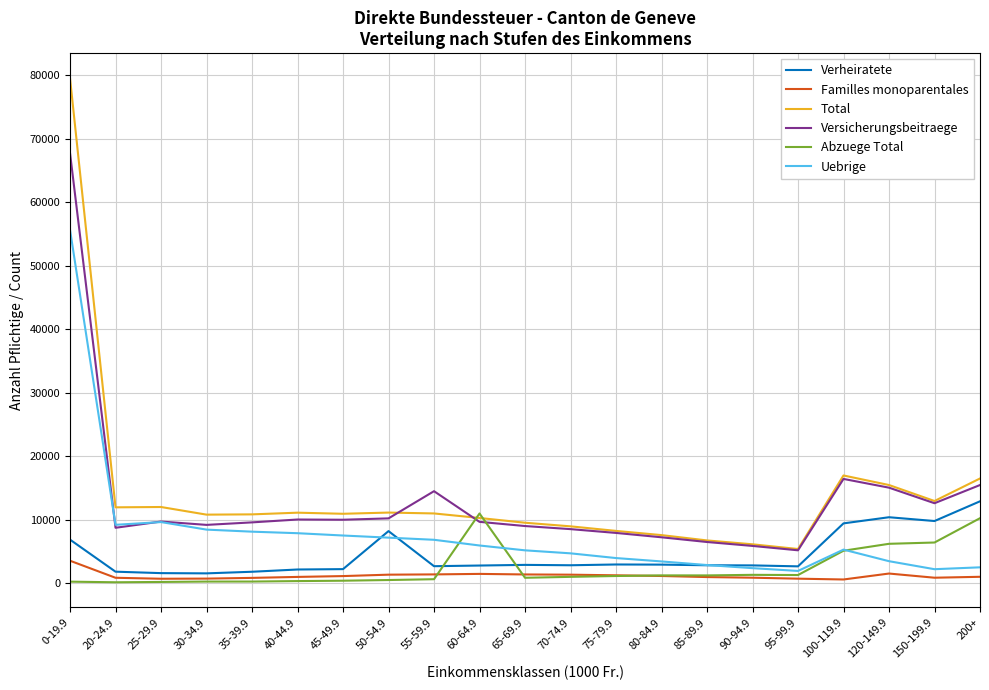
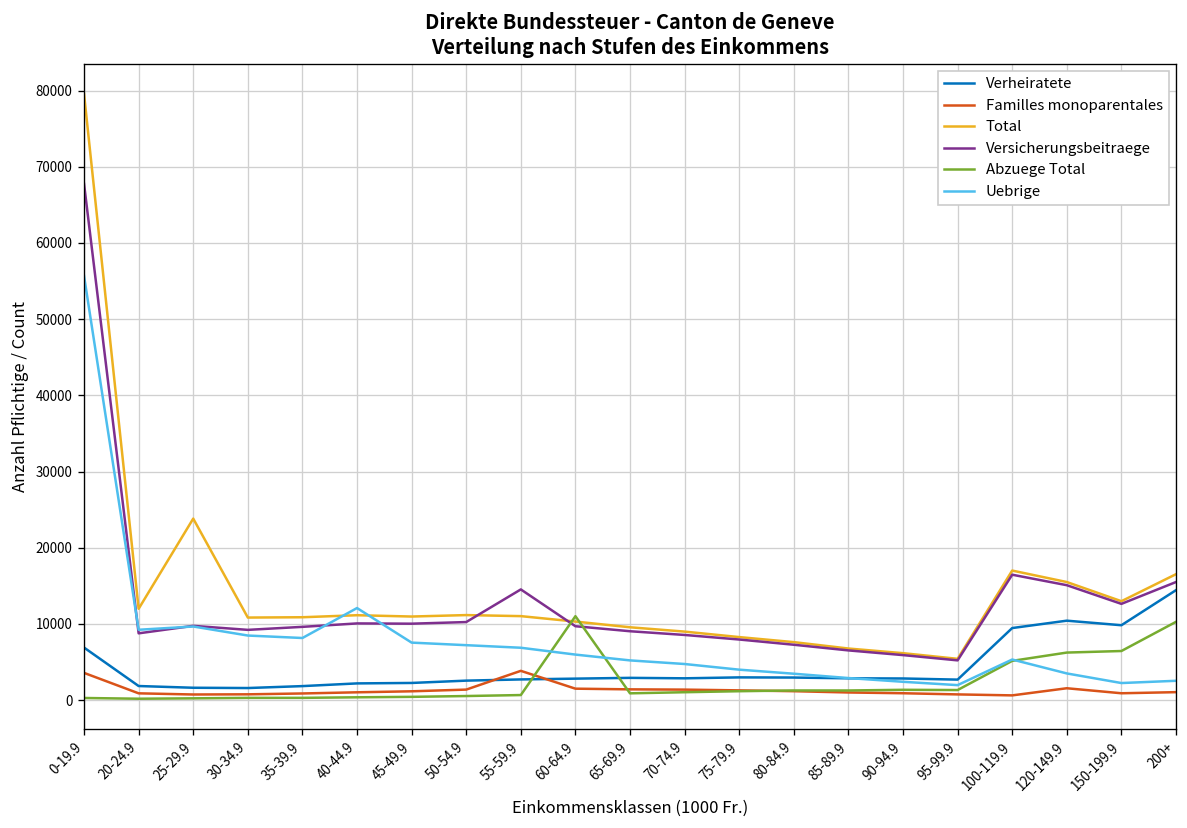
  {
    "Verheiratete": {
      "0-19.9": 7000,
      "20-24.9": 2000,
      "25-29.9": 2000,
      "30-34.9": 2000,
      "35-39.9": 2000,
      "40-44.9": 2000,
      "45-49.9": 2000,
-     "50-54.9": 8000,
+     "50-54.9": 3000,
      "55-59.9": 3000,
      "60-64.9": 3000,
      "65-69.9": 3000,
      "70-74.9": 3000,
      "75-79.9": 3000,
      "80-84.9": 3000,
      "90-94.9": 3000,
      "95-99.9": 3000,
      "100-119.9": 9000,
      "120-149.9": 10000,
      "150-199.9": 10000,
-     "200+": 13000
+     "200+": 14000
    },
    "Familles monoparentales": {
      "0-19.9": 4000,
      "20-24.9": 1000,
      "25-29.9": 1000,
      "30-34.9": 1000,
      "35-39.9": 1000,
      "40-44.9": 1000,
      "45-49.9": 1000,
      "50-54.9": 1000,
-     "55-59.9": 1000,
+     "55-59.9": 4000,
      "60-64.9": 2000,
      "65-69.9": 1000,
      "90-94.9": 1000,
      "95-99.9": 1000,
      "100-119.9": 1000,
      "120-149.9": 2000,
      "150-199.9": 1000,
      "200+": 1000
    },
    "Total": {
      "0-19.9": 80000,
      "20-24.9": 12000,
-     "25-29.9": 12000,
+     "25-29.9": 24000,
      "30-34.9": 11000,
      "35-39.9": 11000,
      "40-44.9": 11000,
      "45-49.9": 11000,
      "50-54.9": 11000,
      "55-59.9": 11000,
      "60-64.9": 10000,
      "65-69.9": 10000,
      "70-74.9": 9000,
      "100-119.9": 17000,
      "120-149.9": 16000,
      "200+": 17000
    },
    "Versicherungsbeitraege": {
      "0-19.9": 68000,
      "20-24.9": 9000,
      "30-34.9": 9000,
      "35-39.9": 10000,
      "40-44.9": 10000,
      "45-49.9": 10000,
      "50-54.9": 10000,
      "55-59.9": 15000,
      "60-64.9": 10000,
      "65-69.9": 9000,
      "70-74.9": 9000,
      "100-119.9": 16000,
      "120-149.9": 15000,
      "200+": 16000
    },
    "Abzuege Total": {
      "0-19.9": 0,
      "20-24.9": 0,
      "25-29.9": 0,
      "30-34.9": 0,
      "35-39.9": 0,
      "40-44.9": 0,
      "45-49.9": 0,
      "50-54.9": 1000,
      "55-59.9": 1000,
      "60-64.9": 11000,
      "65-69.9": 1000,
      "90-94.9": 1000,
      "95-99.9": 1000,
      "120-149.9": 6000,
      "150-199.9": 6000,
      "200+": 10000
    },
    "Uebrige": {
      "0-19.9": 56000,
      "20-24.9": 9000,
      "30-34.9": 8000,
      "35-39.9": 8000,
-     "40-44.9": 8000,
+     "40-44.9": 12000,
      "45-49.9": 8000,
      "50-54.9": 7000,
      "55-59.9": 7000,
      "60-64.9": 6000,
      "65-69.9": 5000,
      "70-74.9": 5000,
      "75-79.9": 4000,
      "80-84.9": 3000,
      "90-94.9": 2000,
      "95-99.9": 2000,
      "120-149.9": 4000,
      "150-199.9": 2000,
      "200+": 3000
    }
  }
